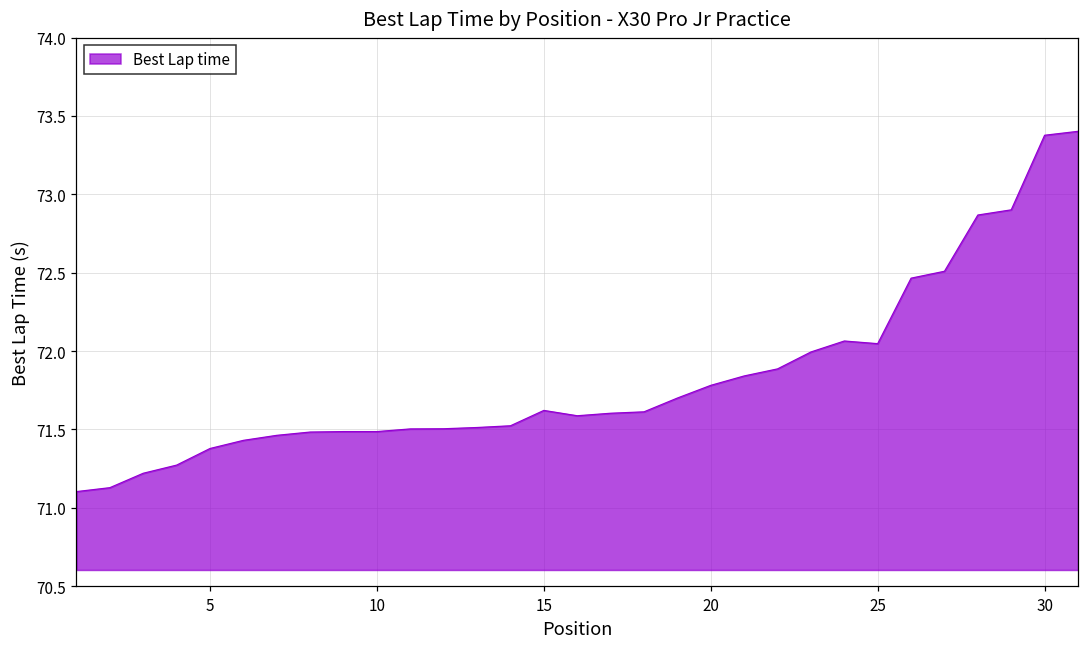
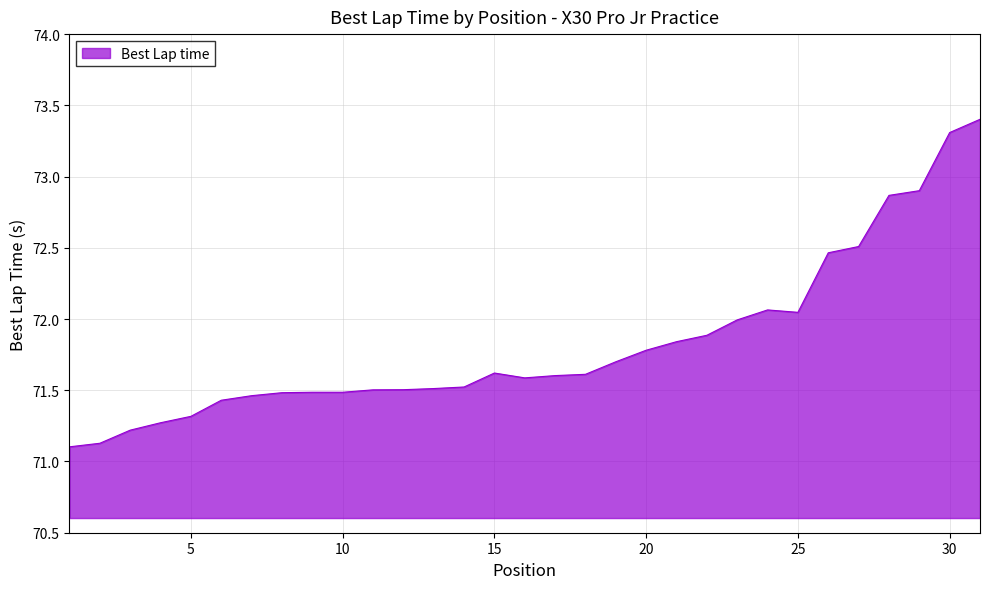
  {
-   "5": 71.38,
+   "5": 71.32,
    "10": 71.49,
    "15": 71.62,
    "20": 71.78,
    "25": 72.05,
-   "30": 73.38
+   "30": 73.31
  }
